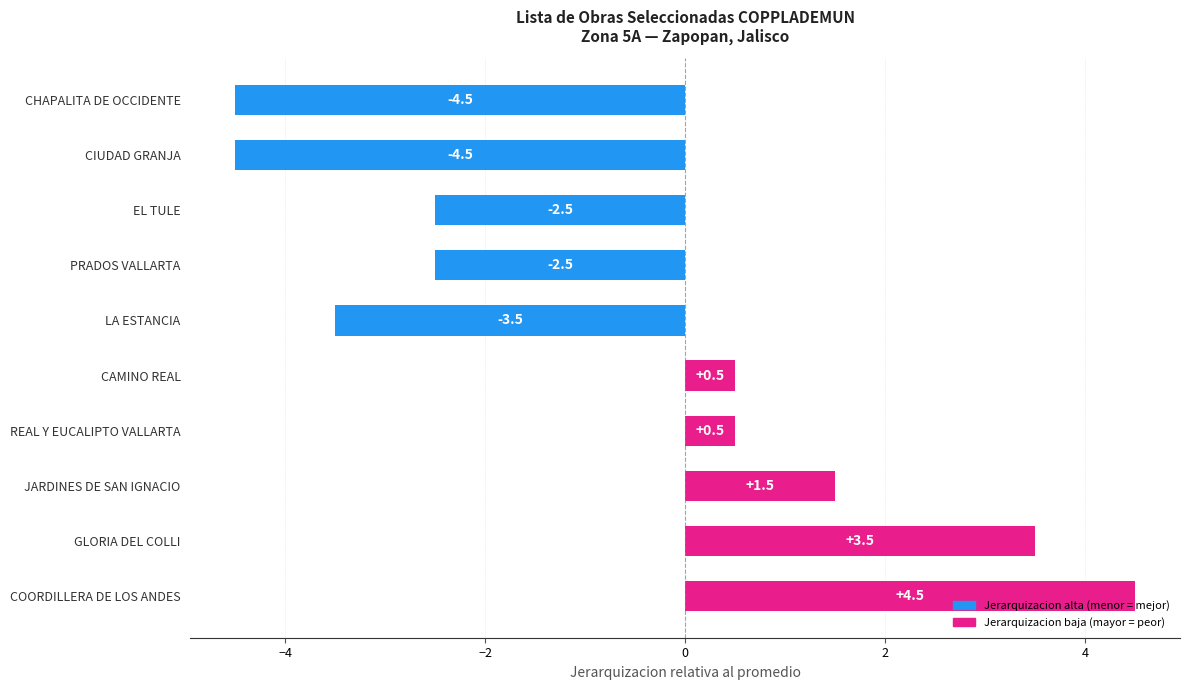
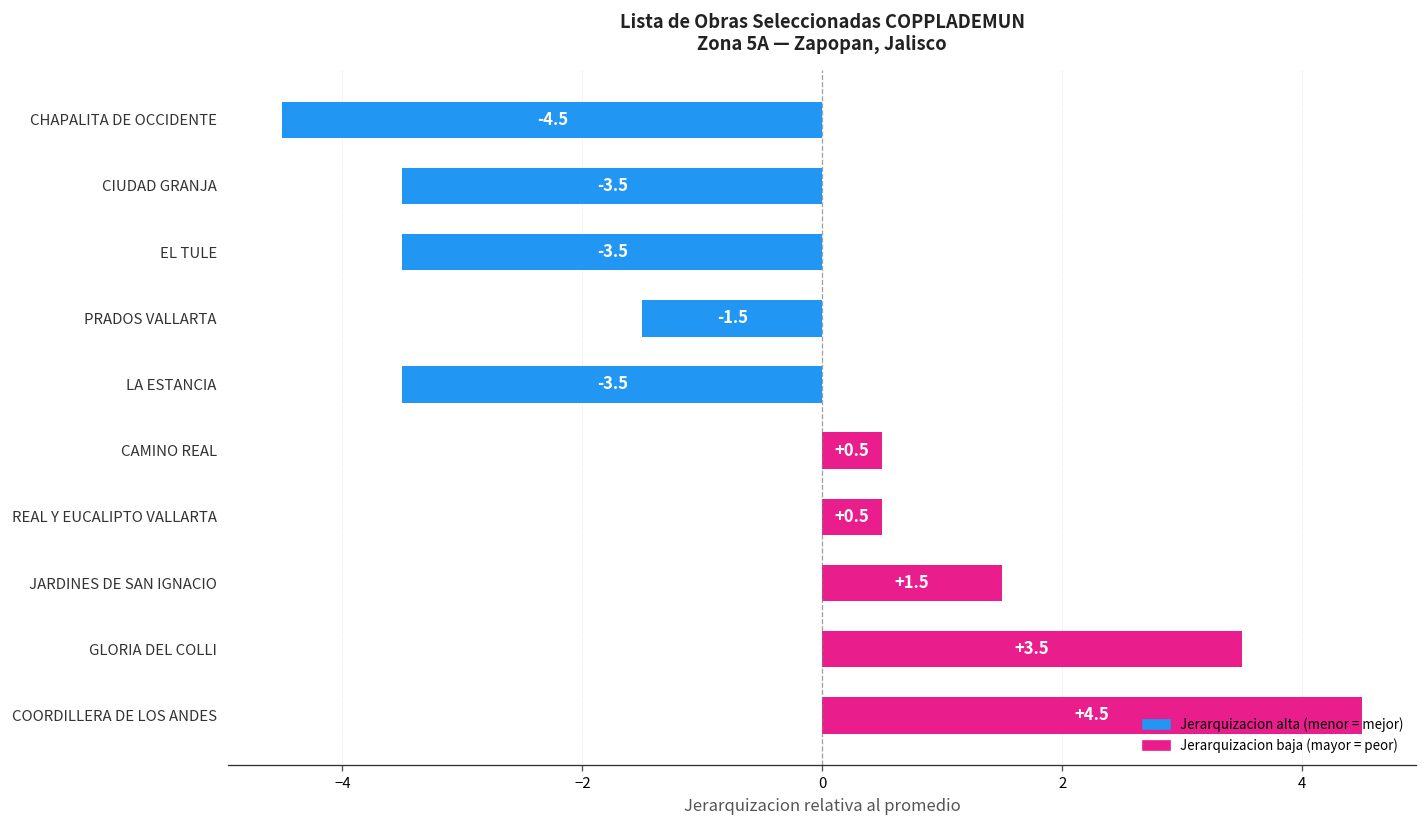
  {
    "CHAPALITA DE OCCIDENTE": "-4.5",
-   "CIUDAD GRANJA": "-4.5",
-   "EL TULE": "-2.5",
-   "PRADOS VALLARTA": "-2.5",
+   "CIUDAD GRANJA": "-3.5",
+   "EL TULE": "-3.5",
+   "PRADOS VALLARTA": "-1.5",
    "LA ESTANCIA": "-3.5",
    "CAMINO REAL": "+0.5",
    "REAL Y EUCALIPTO VALLARTA": "+0.5",
    "JARDINES DE SAN IGNACIO": "+1.5",
    "GLORIA DEL COLLI": "+3.5",
    "COORDILLERA DE LOS ANDES": "+4.5"
  }
